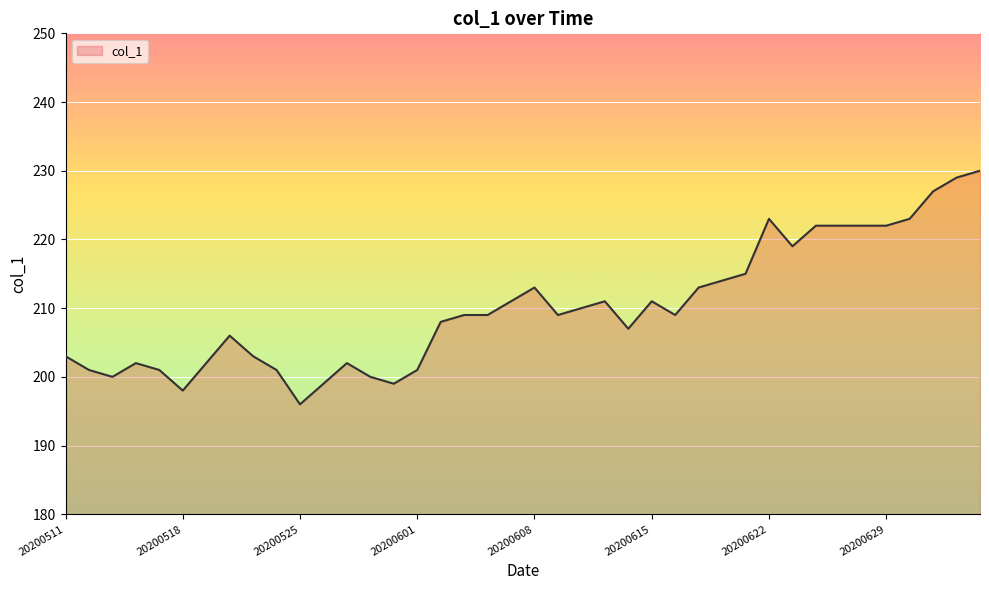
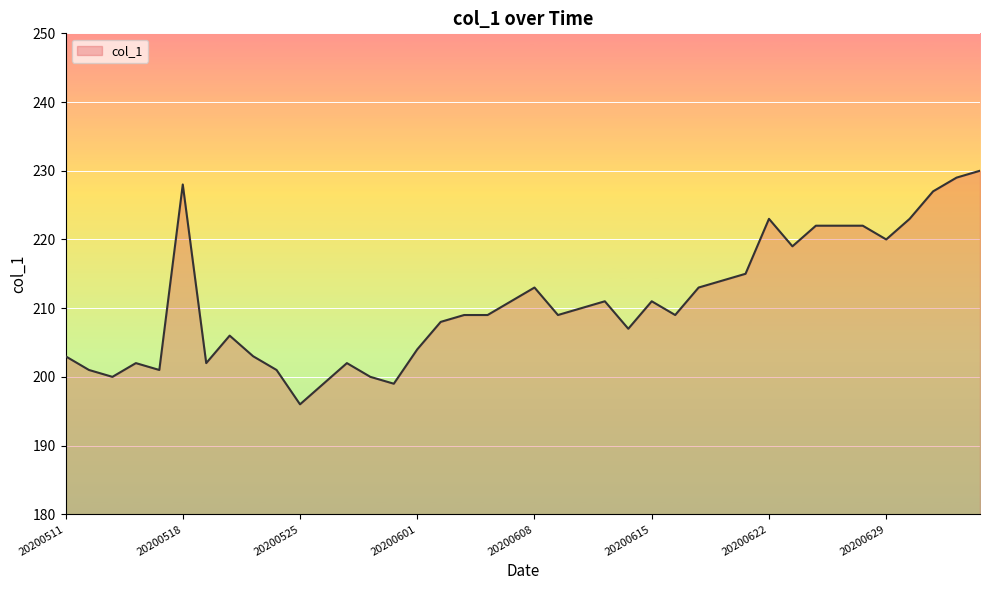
  {
    "20200511": 203,
-   "20200518": 198,
+   "20200518": 228,
    "20200525": 196,
-   "20200601": 201,
+   "20200601": 204,
    "20200608": 213,
    "20200615": 211,
    "20200622": 223,
-   "20200629": 222
+   "20200629": 220
  }
